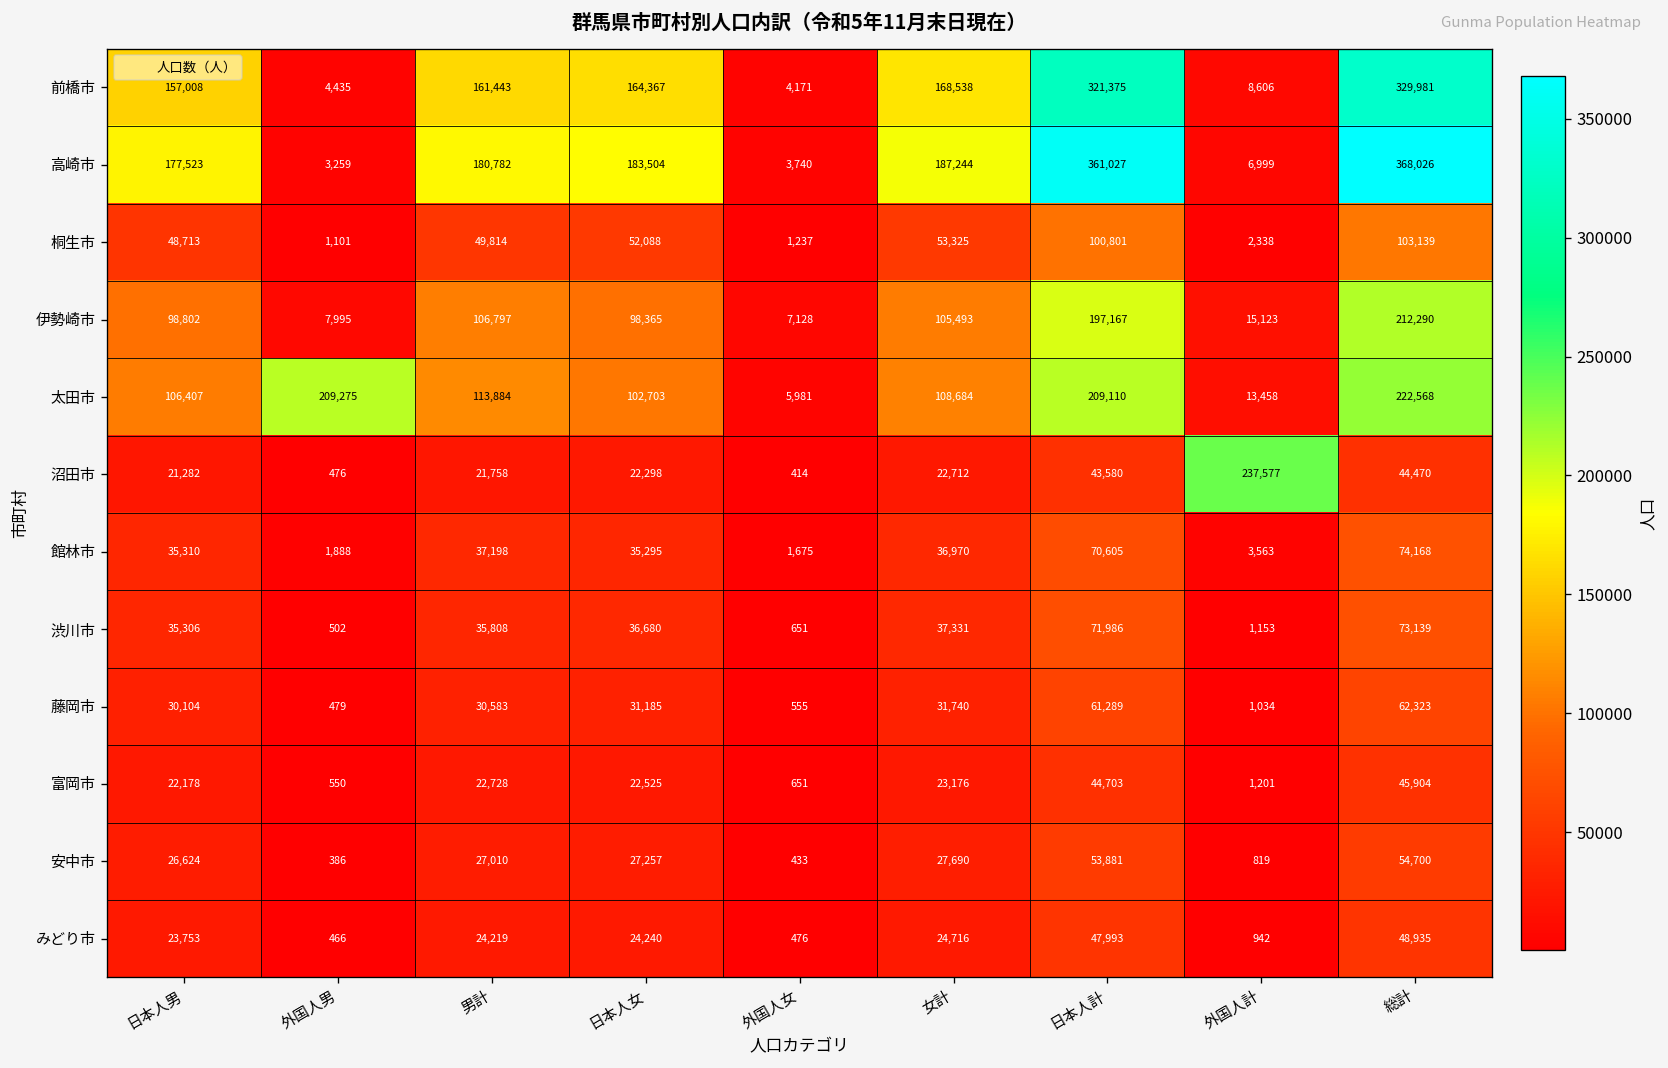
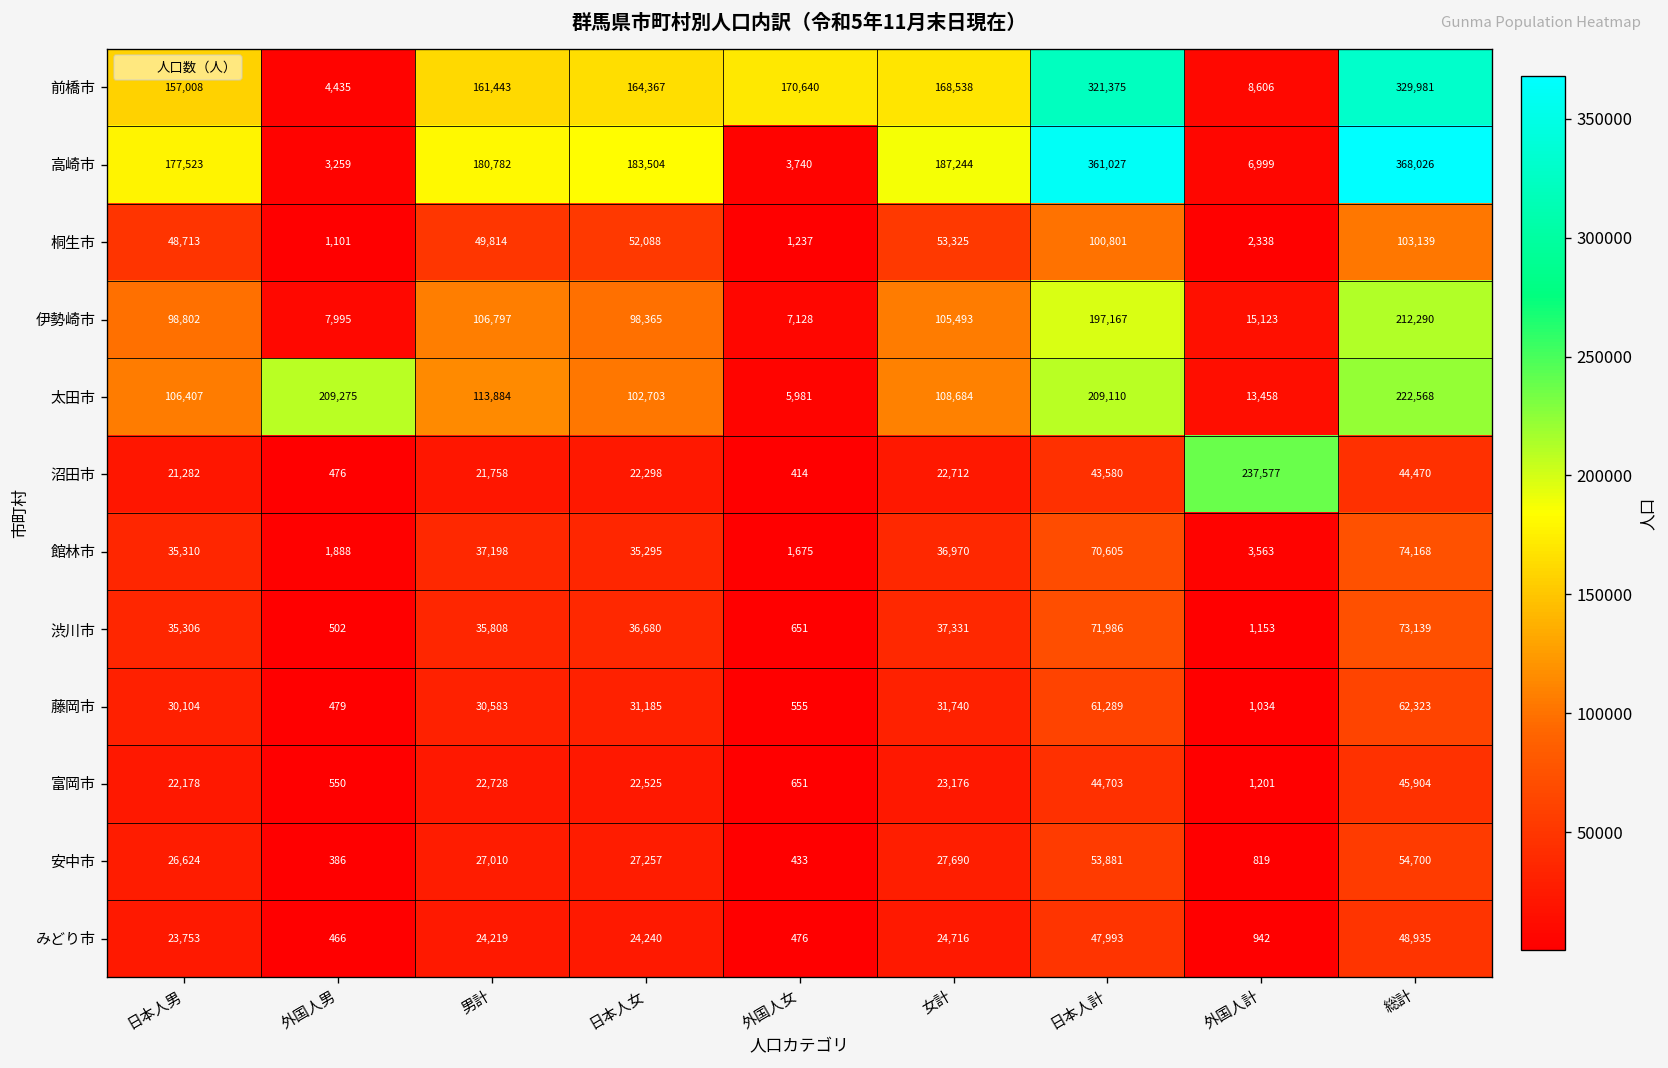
  {
    "前橋市": {
      "日本人男": "157,008",
      "外国人男": "4,435",
      "男計": "161,443",
      "日本人女": "164,367",
-     "外国人女": "4,171",
+     "外国人女": "170,640",
      "女計": "168,538",
      "日本人計": "321,375",
      "外国人計": "8,606",
      "総計": "329,981"
    },
    "高崎市": {
      "日本人男": "177,523",
      "外国人男": "3,259",
      "男計": "180,782",
      "日本人女": "183,504",
      "外国人女": "3,740",
      "女計": "187,244",
      "日本人計": "361,027",
      "外国人計": "6,999",
      "総計": "368,026"
    },
    "桐生市": {
      "日本人男": "48,713",
      "外国人男": "1,101",
      "男計": "49,814",
      "日本人女": "52,088",
      "外国人女": "1,237",
      "女計": "53,325",
      "日本人計": "100,801",
      "外国人計": "2,338",
      "総計": "103,139"
    },
    "伊勢崎市": {
      "日本人男": "98,802",
      "外国人男": "7,995",
      "男計": "106,797",
      "日本人女": "98,365",
      "外国人女": "7,128",
      "女計": "105,493",
      "日本人計": "197,167",
      "外国人計": "15,123",
      "総計": "212,290"
    },
    "太田市": {
      "日本人男": "106,407",
      "外国人男": "209,275",
      "男計": "113,884",
      "日本人女": "102,703",
      "外国人女": "5,981",
      "女計": "108,684",
      "日本人計": "209,110",
      "外国人計": "13,458",
      "総計": "222,568"
    },
    "沼田市": {
      "日本人男": "21,282",
      "外国人男": "476",
      "男計": "21,758",
      "日本人女": "22,298",
      "外国人女": "414",
      "女計": "22,712",
      "日本人計": "43,580",
      "外国人計": "237,577",
      "総計": "44,470"
    },
    "館林市": {
      "日本人男": "35,310",
      "外国人男": "1,888",
      "男計": "37,198",
      "日本人女": "35,295",
      "外国人女": "1,675",
      "女計": "36,970",
      "日本人計": "70,605",
      "外国人計": "3,563",
      "総計": "74,168"
    },
    "渋川市": {
      "日本人男": "35,306",
      "外国人男": "502",
      "男計": "35,808",
      "日本人女": "36,680",
      "外国人女": "651",
      "女計": "37,331",
      "日本人計": "71,986",
      "外国人計": "1,153",
      "総計": "73,139"
    },
    "藤岡市": {
      "日本人男": "30,104",
      "外国人男": "479",
      "男計": "30,583",
      "日本人女": "31,185",
      "外国人女": "555",
      "女計": "31,740",
      "日本人計": "61,289",
      "外国人計": "1,034",
      "総計": "62,323"
    },
    "富岡市": {
      "日本人男": "22,178",
      "外国人男": "550",
      "男計": "22,728",
      "日本人女": "22,525",
      "外国人女": "651",
      "女計": "23,176",
      "日本人計": "44,703",
      "外国人計": "1,201",
      "総計": "45,904"
    },
    "安中市": {
      "日本人男": "26,624",
      "外国人男": "386",
      "男計": "27,010",
      "日本人女": "27,257",
      "外国人女": "433",
      "女計": "27,690",
      "日本人計": "53,881",
      "外国人計": "819",
      "総計": "54,700"
    },
    "みどり市": {
      "日本人男": "23,753",
      "外国人男": "466",
      "男計": "24,219",
      "日本人女": "24,240",
      "外国人女": "476",
      "女計": "24,716",
      "日本人計": "47,993",
      "外国人計": "942",
      "総計": "48,935"
    }
  }
